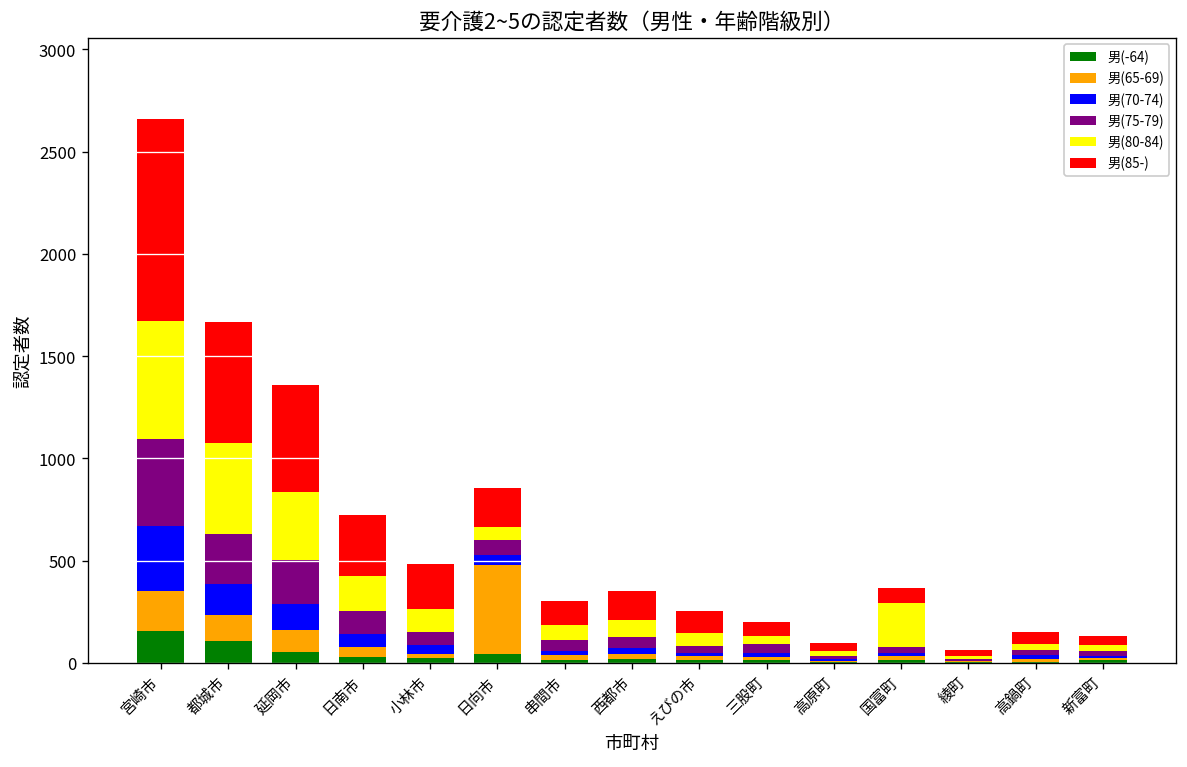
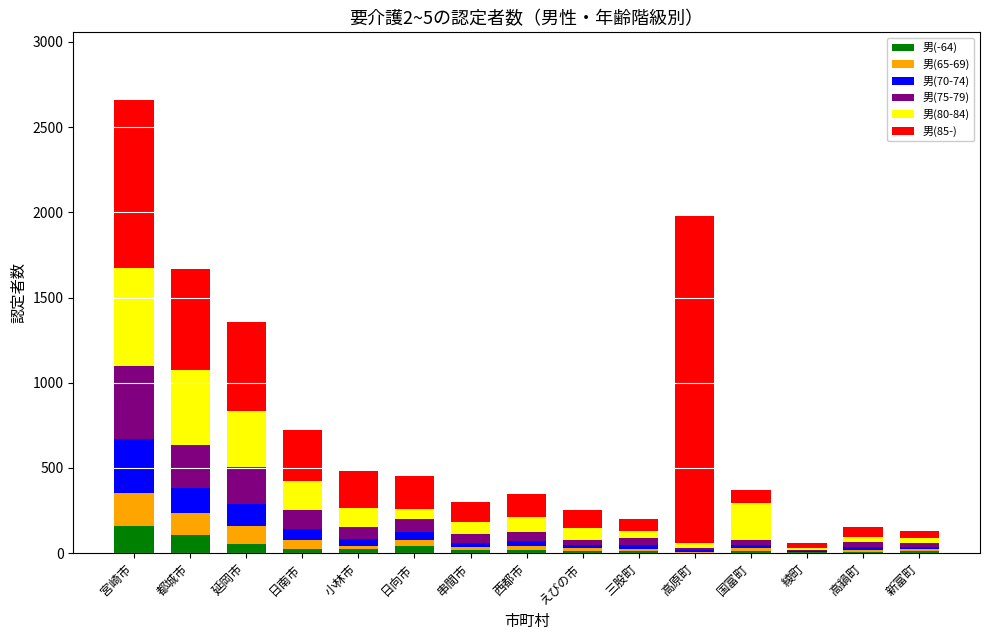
  {
    "男(-64)": {
      "宮崎市": 160,
      "都城市": 110,
      "延岡市": 50,
      "日南市": 30,
      "小林市": 20,
      "日向市": 40,
      "串間市": 20,
      "西都市": 20
    },
    "男(65-69)": {
      "宮崎市": 200,
      "都城市": 130,
      "延岡市": 110,
      "日南市": 50,
      "小林市": 20,
-     "日向市": 440,
+     "日向市": 40,
      "串間市": 20,
      "西都市": 20,
      "えびの市": 20,
      "国富町": 20
    },
    "男(70-74)": {
      "宮崎市": 320,
      "都城市": 150,
      "延岡市": 130,
      "日南市": 60,
      "小林市": 40,
      "日向市": 50,
      "串間市": 20,
      "西都市": 30,
      "えびの市": 20,
      "三股町": 20,
      "国富町": 20,
      "高鍋町": 20
    },
    "男(75-79)": {
      "宮崎市": 430,
      "都城市": 250,
      "延岡市": 220,
      "日南市": 110,
      "小林市": 70,
      "日向市": 70,
      "串間市": 50,
      "西都市": 60,
      "えびの市": 30,
      "三股町": 40,
      "高原町": 20,
      "国富町": 30,
      "高鍋町": 30,
      "新富町": 20
    },
    "男(80-84)": {
      "宮崎市": 580,
      "都城市": 440,
      "延岡市": 330,
      "日南市": 170,
      "小林市": 110,
      "日向市": 60,
      "串間市": 70,
      "西都市": 90,
      "えびの市": 70,
      "三股町": 40,
      "高原町": 30,
      "国富町": 210,
      "綾町": 20,
      "高鍋町": 30,
      "新富町": 30
    },
    "男(85-)": {
      "宮崎市": 980,
      "都城市": 590,
      "延岡市": 520,
      "日南市": 300,
      "小林市": 220,
      "日向市": 190,
      "串間市": 120,
      "西都市": 140,
      "えびの市": 110,
      "三股町": 70,
-     "高原町": 40,
+     "高原町": 1920,
      "国富町": 80,
      "綾町": 30,
      "高鍋町": 60,
      "新富町": 40
    }
  }
